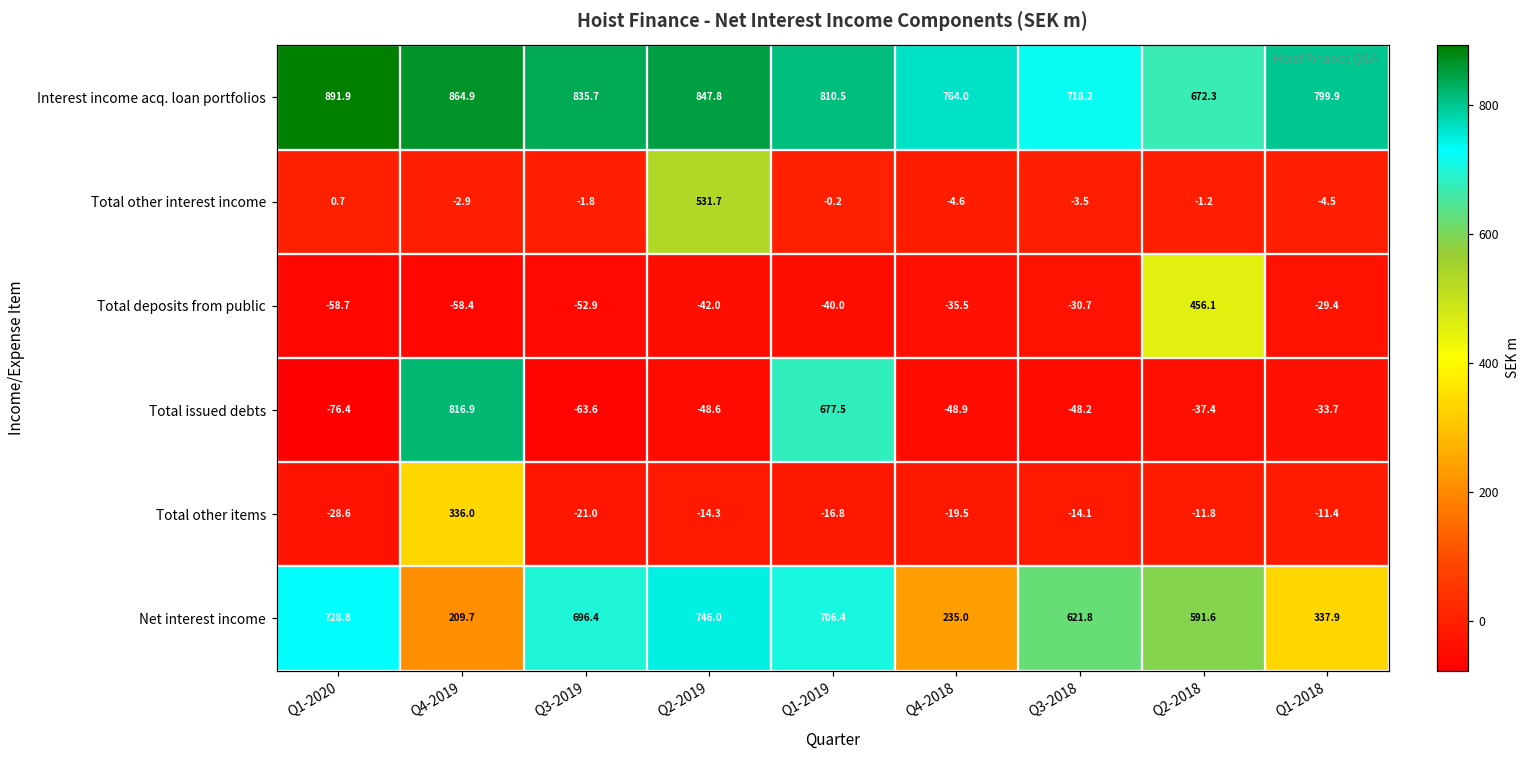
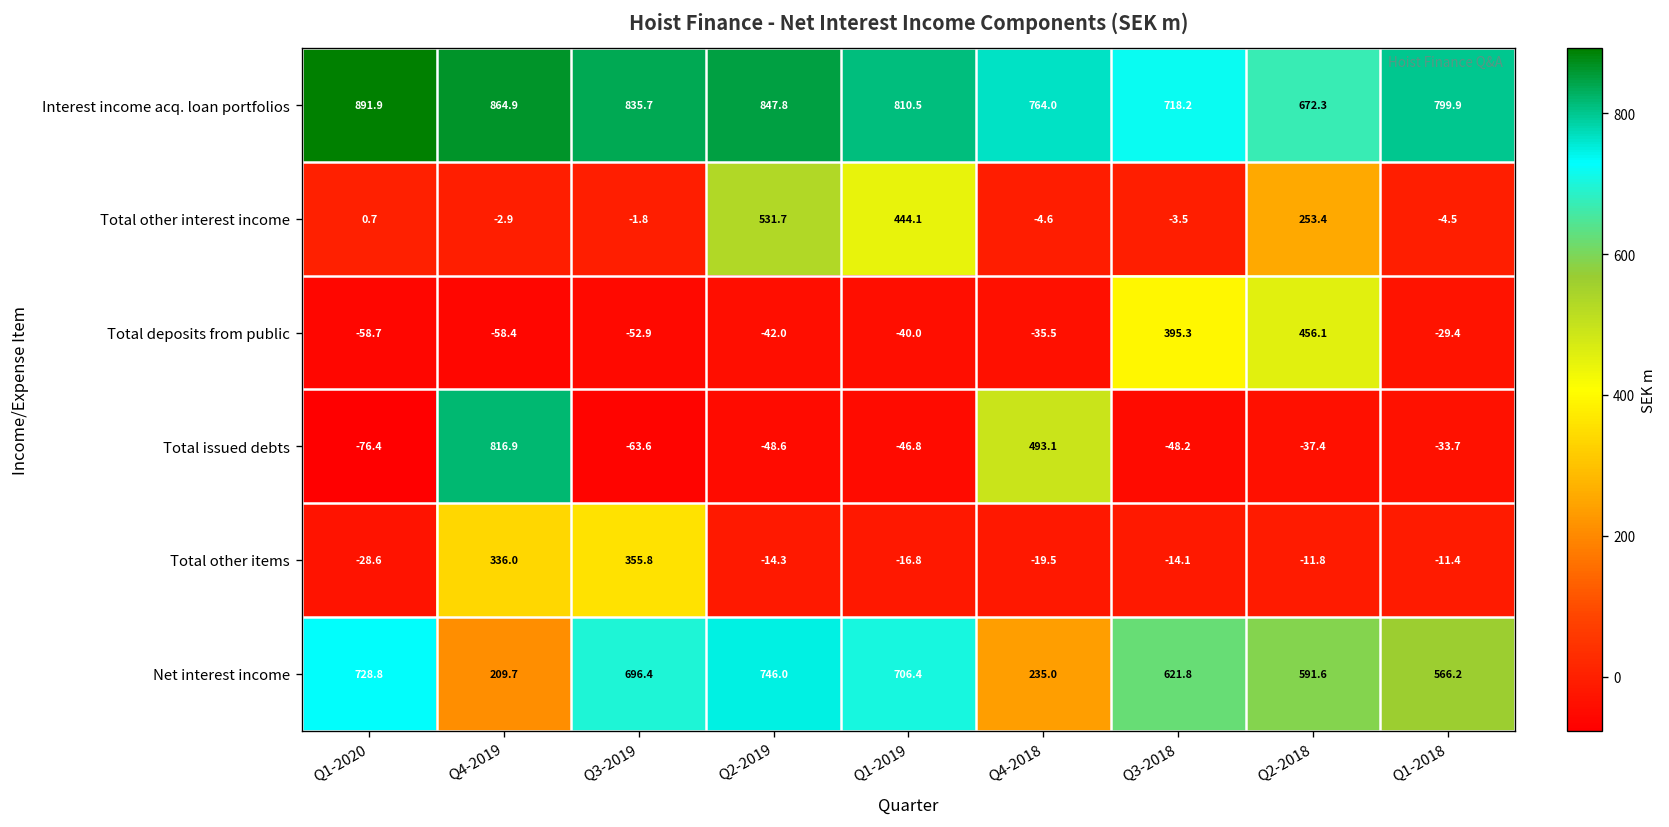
  {
    "Interest income acq. loan portfolios": {
      "Q1-2020": 891.9,
      "Q4-2019": 864.9,
      "Q3-2019": 835.7,
      "Q2-2019": 847.8,
      "Q1-2019": 810.5,
      "Q4-2018": 764.0,
      "Q3-2018": 718.2,
      "Q2-2018": 672.3
    },
    "Total other interest income": {
      "Q1-2020": 0.7,
      "Q4-2019": -2.9,
      "Q3-2019": -1.8,
      "Q2-2019": 531.7,
-     "Q1-2019": -0.2,
+     "Q1-2019": 444.1,
      "Q4-2018": -4.6,
      "Q3-2018": -3.5,
-     "Q2-2018": -1.2,
+     "Q2-2018": 253.4,
      "Q1-2018": -4.5
    },
    "Total deposits from public": {
      "Q1-2020": -58.7,
      "Q4-2019": -58.4,
      "Q3-2019": -52.9,
      "Q2-2019": -42.0,
      "Q1-2019": -40.0,
      "Q4-2018": -35.5,
-     "Q3-2018": -30.7,
+     "Q3-2018": 395.3,
      "Q2-2018": 456.1,
      "Q1-2018": -29.4
    },
    "Total issued debts": {
      "Q1-2020": -76.4,
      "Q4-2019": 816.9,
      "Q3-2019": -63.6,
      "Q2-2019": -48.6,
-     "Q1-2019": 677.5,
-     "Q4-2018": -48.9,
+     "Q1-2019": -46.8,
+     "Q4-2018": 493.1,
      "Q3-2018": -48.2,
      "Q2-2018": -37.4,
      "Q1-2018": -33.7
    },
    "Total other items": {
      "Q1-2020": -28.6,
      "Q4-2019": 336.0,
-     "Q3-2019": -21.0,
+     "Q3-2019": 355.8,
      "Q2-2019": -14.3,
      "Q1-2019": -16.8,
      "Q4-2018": -19.5,
      "Q3-2018": -14.1,
      "Q2-2018": -11.8,
      "Q1-2018": -11.4
    },
    "Net interest income": {
      "Q1-2020": 728.8,
      "Q4-2019": 209.7,
      "Q3-2019": 696.4,
      "Q2-2019": 746.0,
      "Q1-2019": 706.4,
      "Q4-2018": 235.0,
      "Q3-2018": 621.8,
      "Q2-2018": 591.6,
-     "Q1-2018": 337.9
+     "Q1-2018": 566.2
    }
  }
